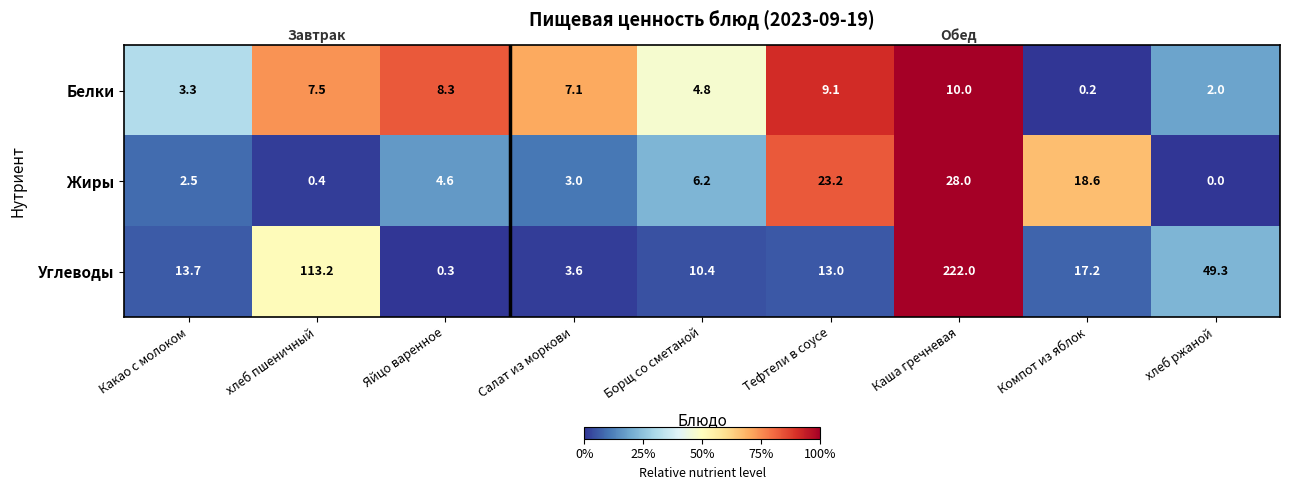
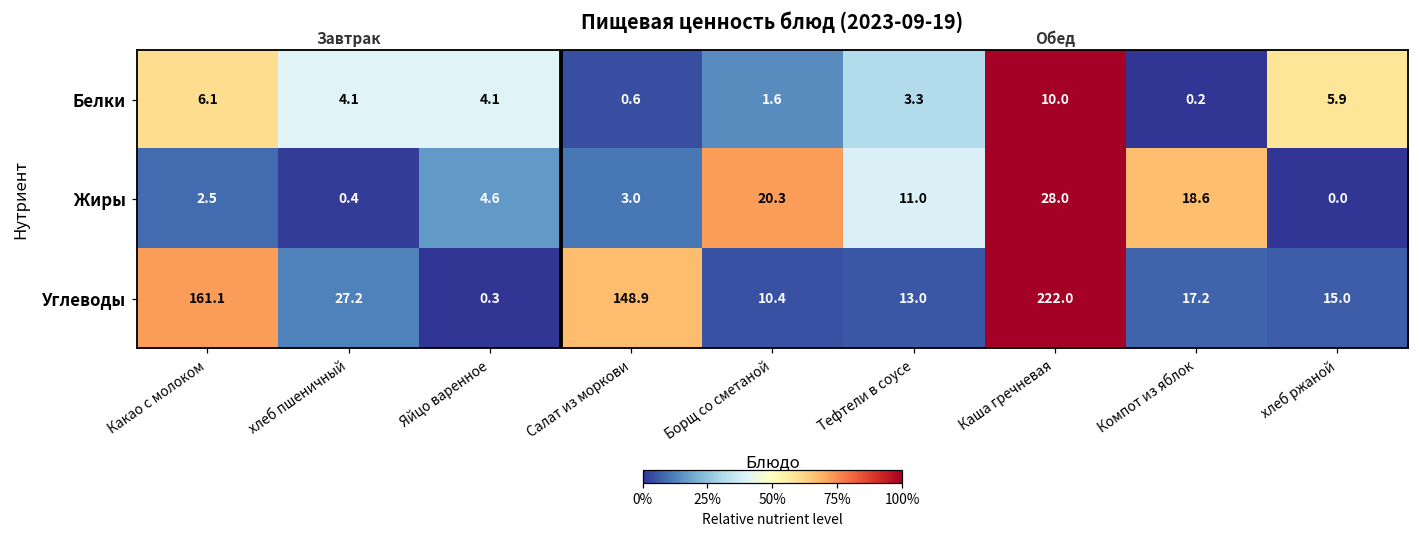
  {
    "Белки": {
-     "Какао с молоком": 3.3,
-     "хлеб пшеничный": 7.5,
-     "Яйцо варенное": 8.3,
-     "Салат из моркови": 7.1,
-     "Борщ со сметаной": 4.8,
-     "Тефтели в соусе": 9.1,
+     "Какао с молоком": 6.1,
+     "хлеб пшеничный": 4.1,
+     "Яйцо варенное": 4.1,
+     "Салат из моркови": 0.6,
+     "Борщ со сметаной": 1.6,
+     "Тефтели в соусе": 3.3,
      "Каша гречневая": 10.0,
      "Компот из яблок": 0.2,
-     "хлеб ржаной": 2.0
+     "хлеб ржаной": 5.9
    },
    "Жиры": {
      "Какао с молоком": 2.5,
      "хлеб пшеничный": 0.4,
      "Яйцо варенное": 4.6,
      "Салат из моркови": 3.0,
-     "Борщ со сметаной": 6.2,
-     "Тефтели в соусе": 23.2,
+     "Борщ со сметаной": 20.3,
+     "Тефтели в соусе": 11.0,
      "Каша гречневая": 28.0,
      "Компот из яблок": 18.6,
      "хлеб ржаной": 0.0
    },
    "Углеводы": {
-     "Какао с молоком": 13.7,
-     "хлеб пшеничный": 113.2,
+     "Какао с молоком": 161.1,
+     "хлеб пшеничный": 27.2,
      "Яйцо варенное": 0.3,
-     "Салат из моркови": 3.6,
+     "Салат из моркови": 148.9,
      "Борщ со сметаной": 10.4,
      "Тефтели в соусе": 13.0,
      "Каша гречневая": 222.0,
      "Компот из яблок": 17.2,
-     "хлеб ржаной": 49.3
+     "хлеб ржаной": 15.0
    }
  }
